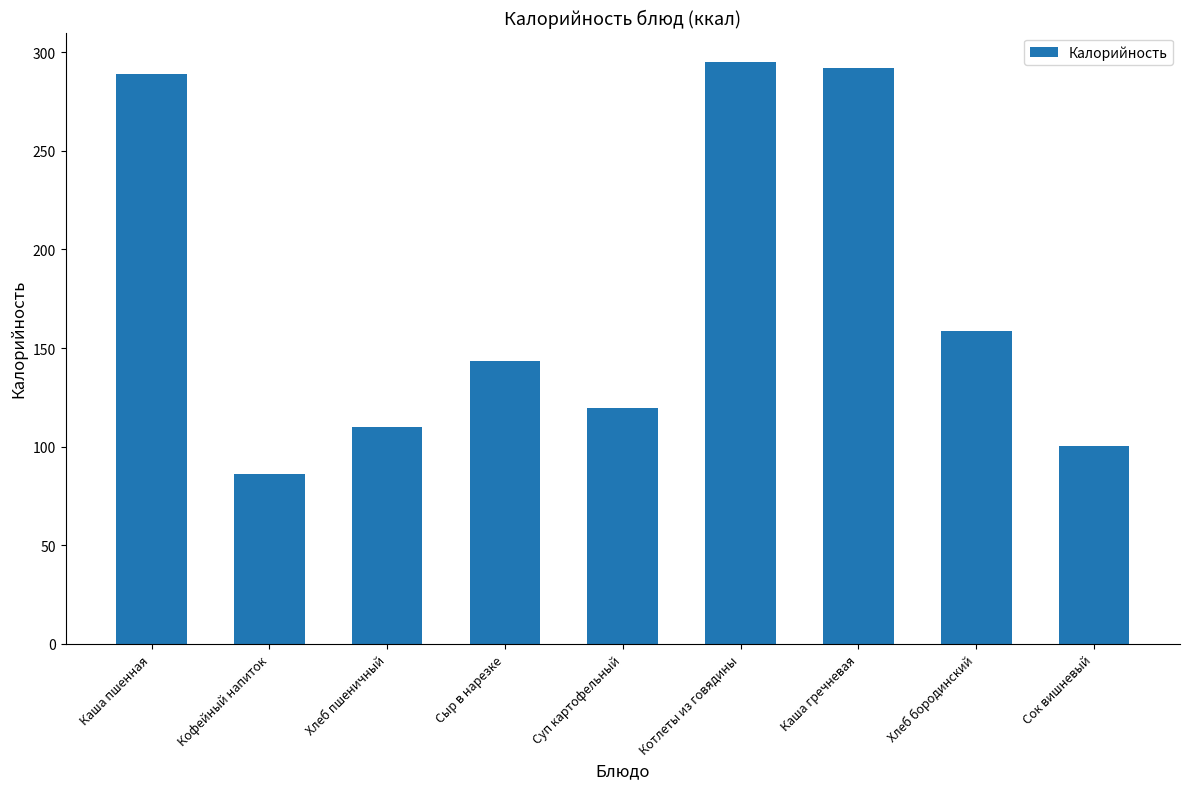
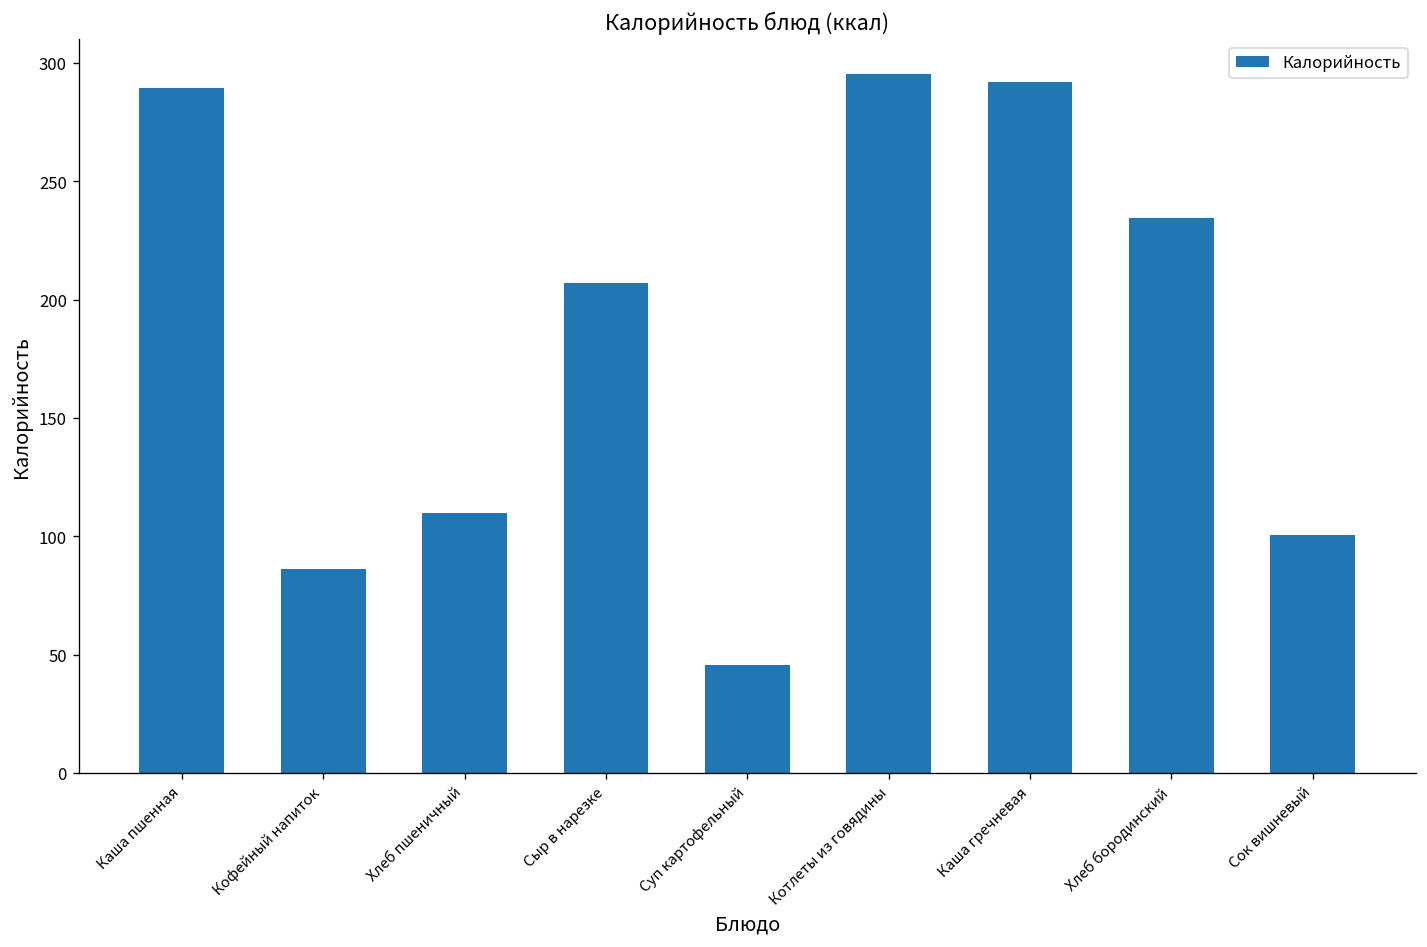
  {
    "Каша пшенная": 289,
    "Кофейный напиток": 86,
    "Хлеб пшеничный": 110,
-   "Сыр в нарезке": 143,
-   "Суп картофельный": 120,
+   "Сыр в нарезке": 207,
+   "Суп картофельный": 45,
    "Котлеты из говядины": 295,
    "Каша гречневая": 292,
-   "Хлеб бородинский": 159,
+   "Хлеб бородинский": 234,
    "Сок вишневый": 100
  }
